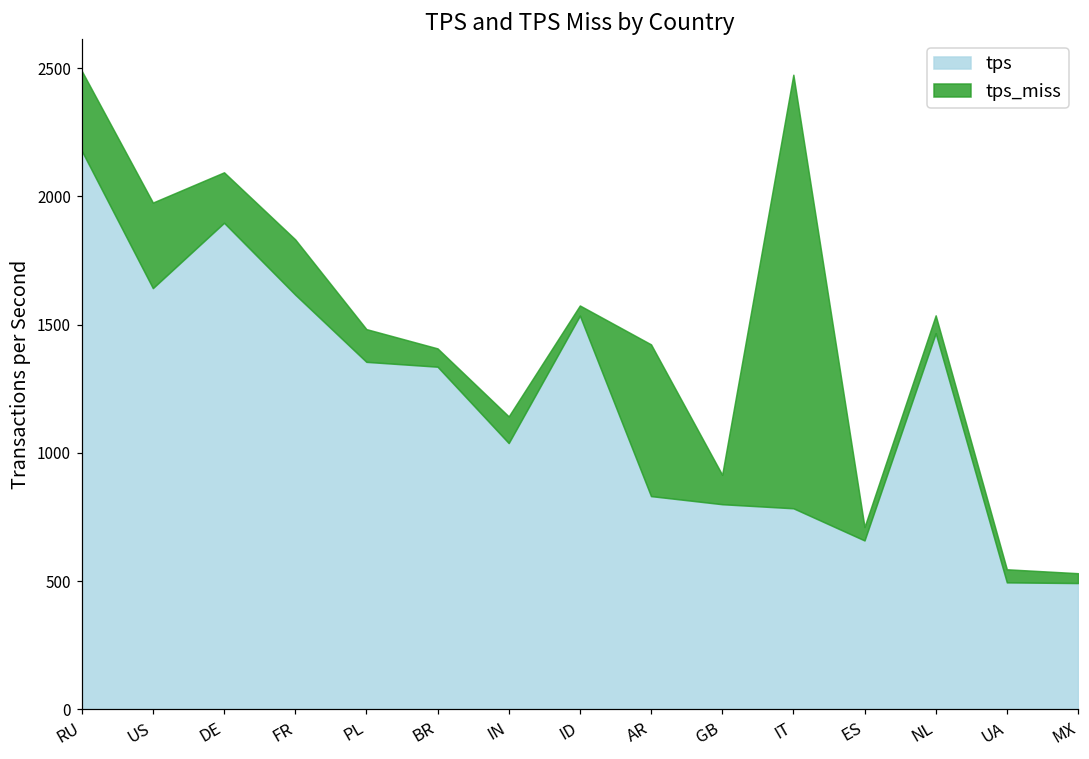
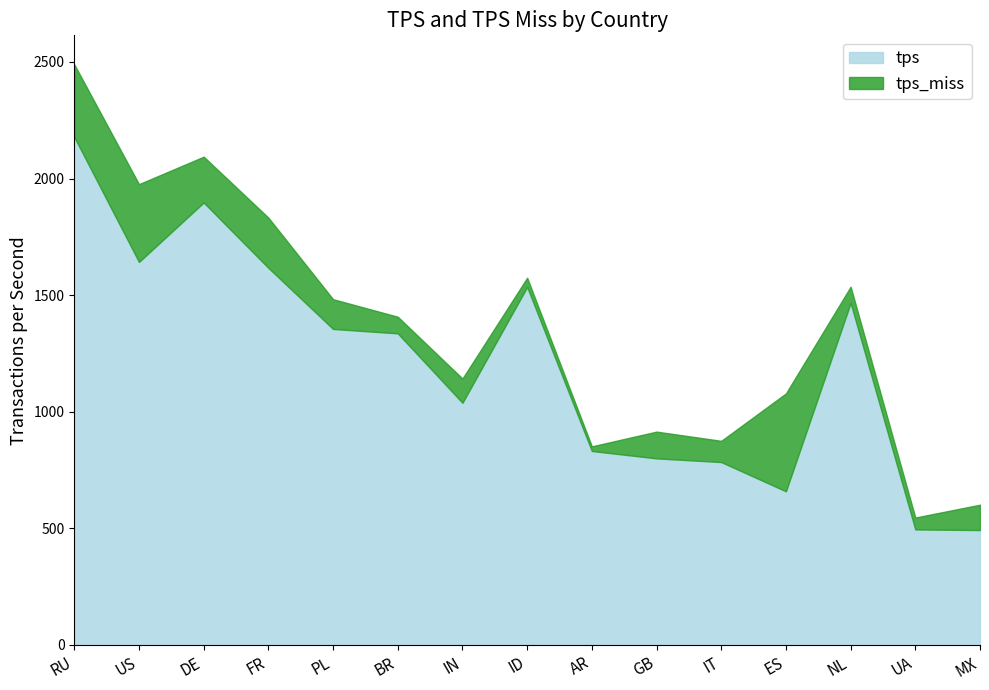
  {
    "tps": {
      "RU": 2180,
      "US": 1640,
      "DE": 1900,
      "FR": 1620,
      "PL": 1360,
      "BR": 1340,
      "IN": 1040,
      "ID": 1540,
      "AR": 830,
      "GB": 800,
      "IT": 780,
      "ES": 660,
      "NL": 1470,
      "UA": 500,
      "MX": 490
    },
    "tps_miss": {
      "RU": 310,
      "US": 330,
      "DE": 200,
      "FR": 220,
      "PL": 130,
      "BR": 70,
      "IN": 100,
      "ID": 40,
-     "AR": 590,
+     "AR": 20,
      "GB": 110,
-     "IT": 1690,
-     "ES": 50,
+     "IT": 90,
+     "ES": 420,
      "NL": 70,
      "UA": 50,
-     "MX": 40
+     "MX": 110
    }
  }
